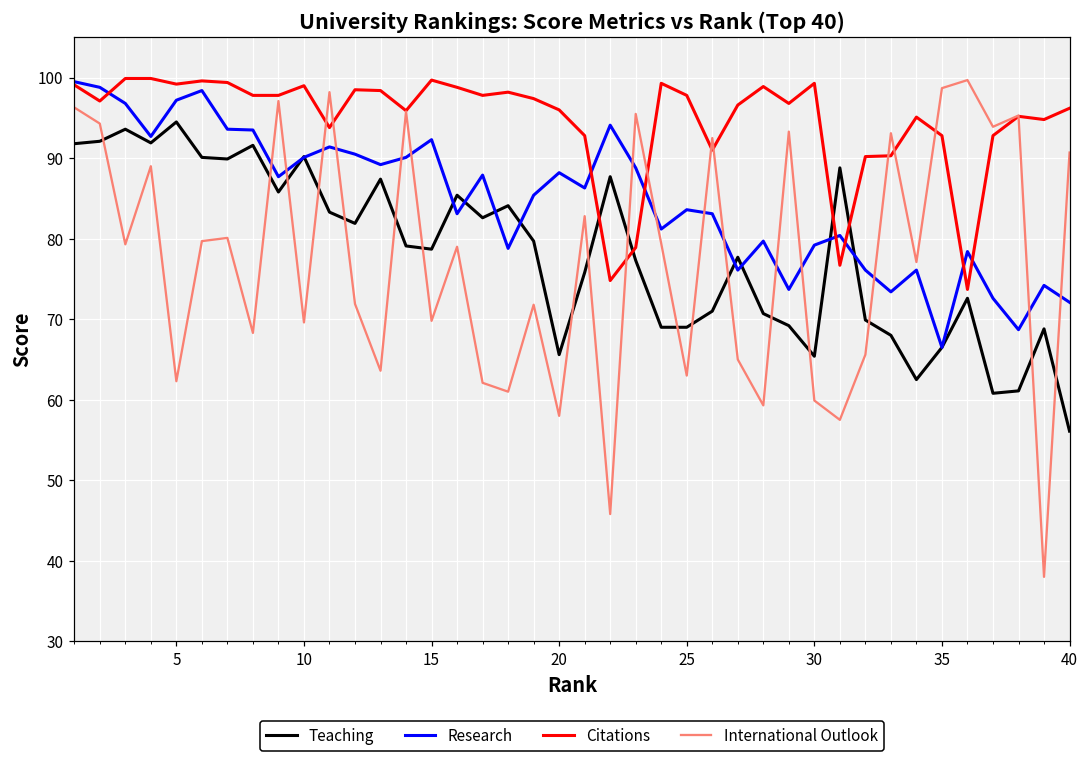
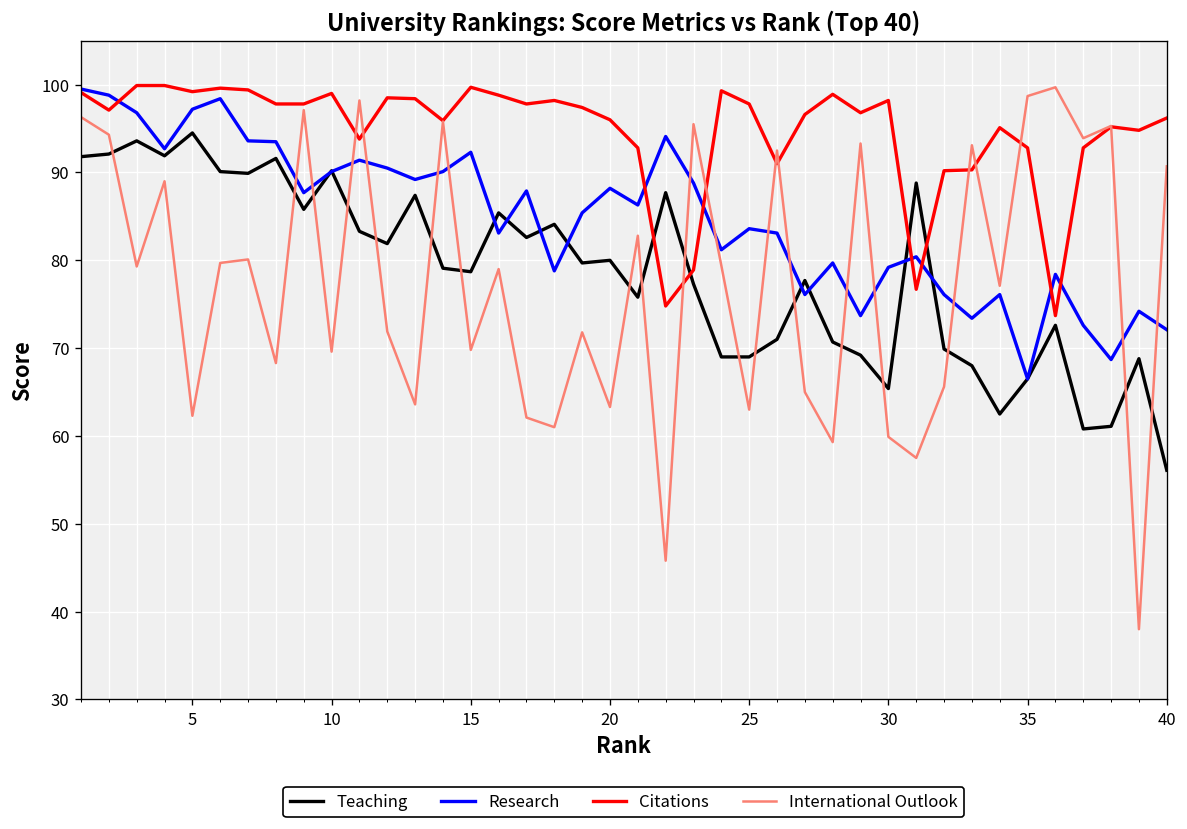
  {
    "Teaching": {
      "5": 95,
      "15": 79,
-     "20": 66,
+     "20": 80,
      "25": 69,
      "30": 65,
      "40": 56
    },
    "Research": {
      "5": 97,
      "15": 92,
      "20": 88,
      "25": 84,
      "30": 79,
      "40": 72
    },
    "Citations": {
      "5": 99,
      "10": 99,
      "15": 100,
      "20": 96,
      "25": 98,
-     "30": 99,
+     "30": 98,
      "35": 93,
      "40": 96
    },
    "International Outlook": {
      "5": 62,
      "10": 70,
      "15": 70,
-     "20": 58,
+     "20": 63,
      "25": 63,
      "30": 60,
      "35": 99,
      "40": 91
    }
  }
